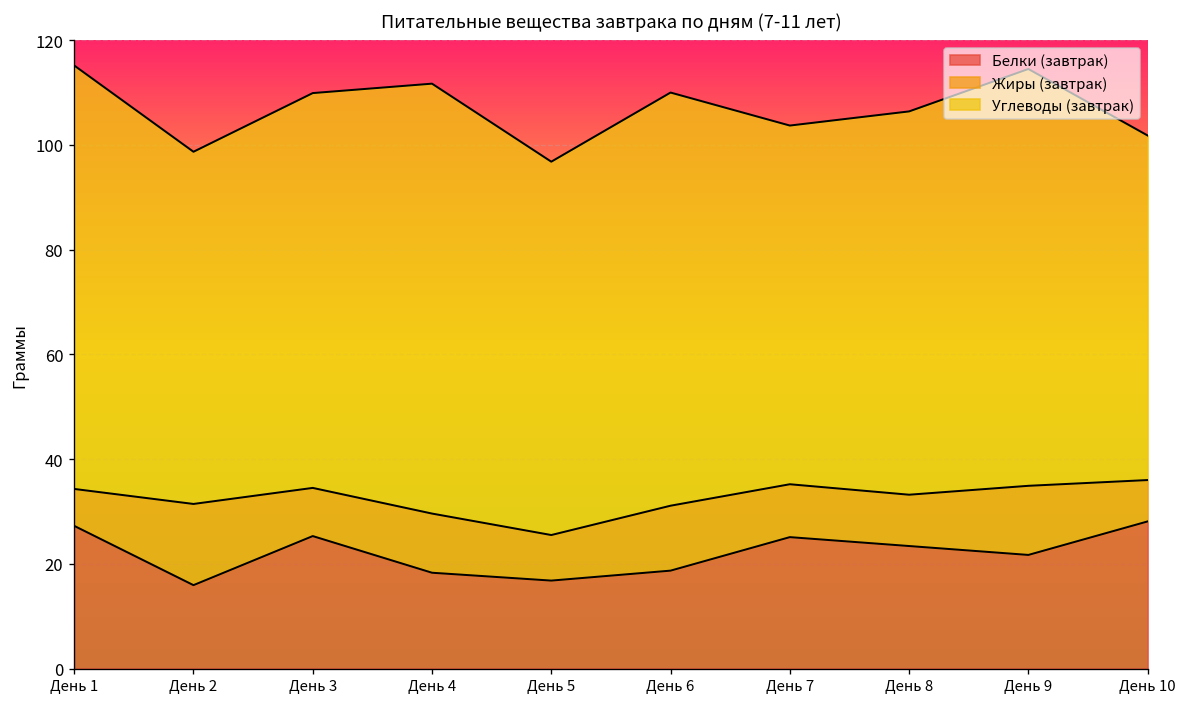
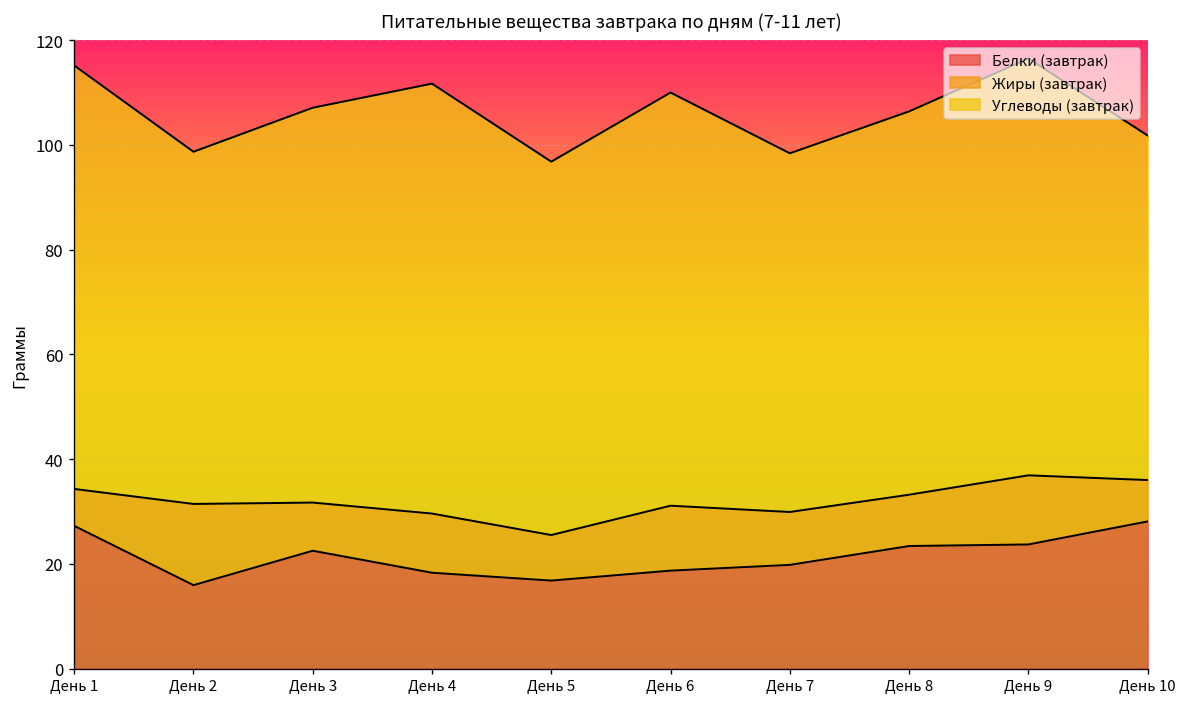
  {
    "Белки (завтрак)": {
      "День 1": 27,
      "День 2": 16,
-     "День 3": 25,
+     "День 3": 23,
      "День 4": 18,
      "День 5": 17,
      "День 6": 19,
-     "День 7": 25,
+     "День 7": 20,
      "День 8": 23,
-     "День 9": 22,
+     "День 9": 24,
      "День 10": 28
    }
  }
